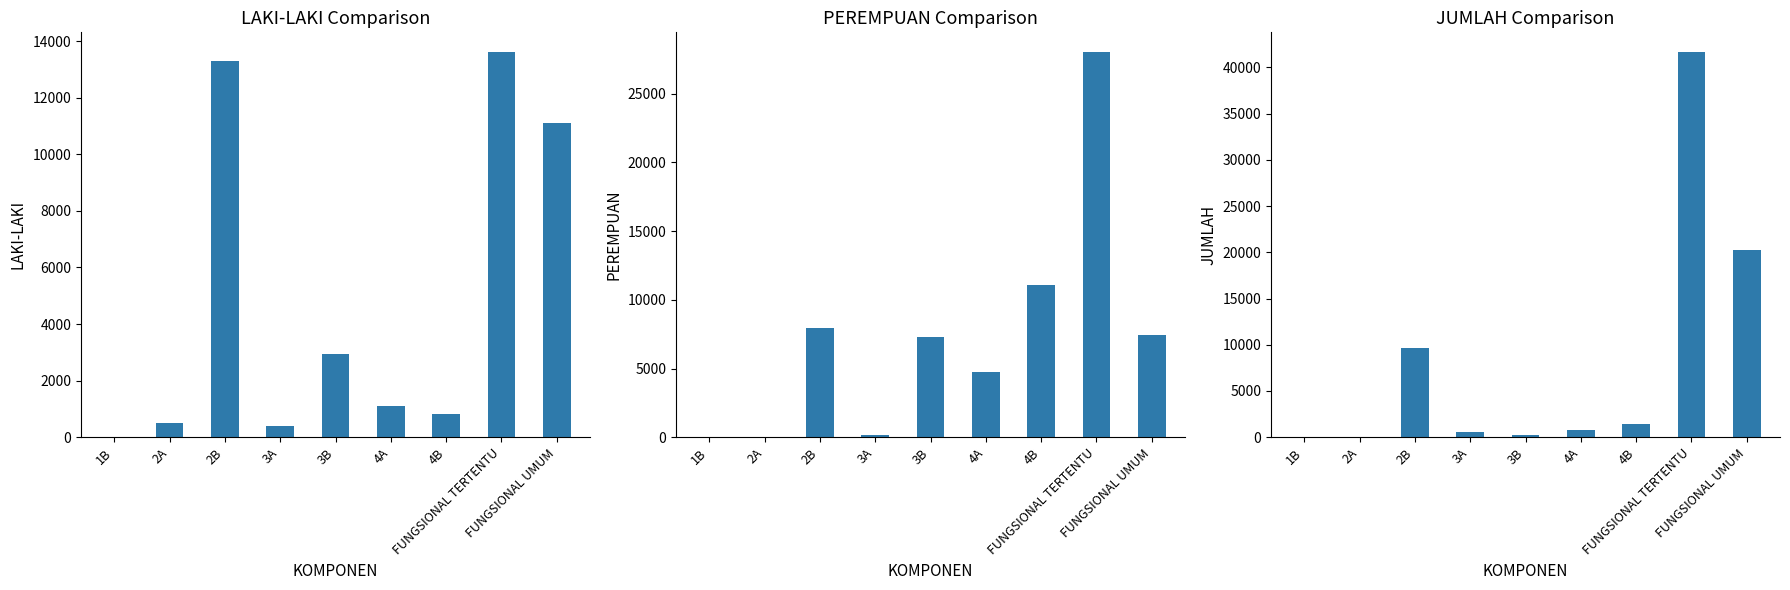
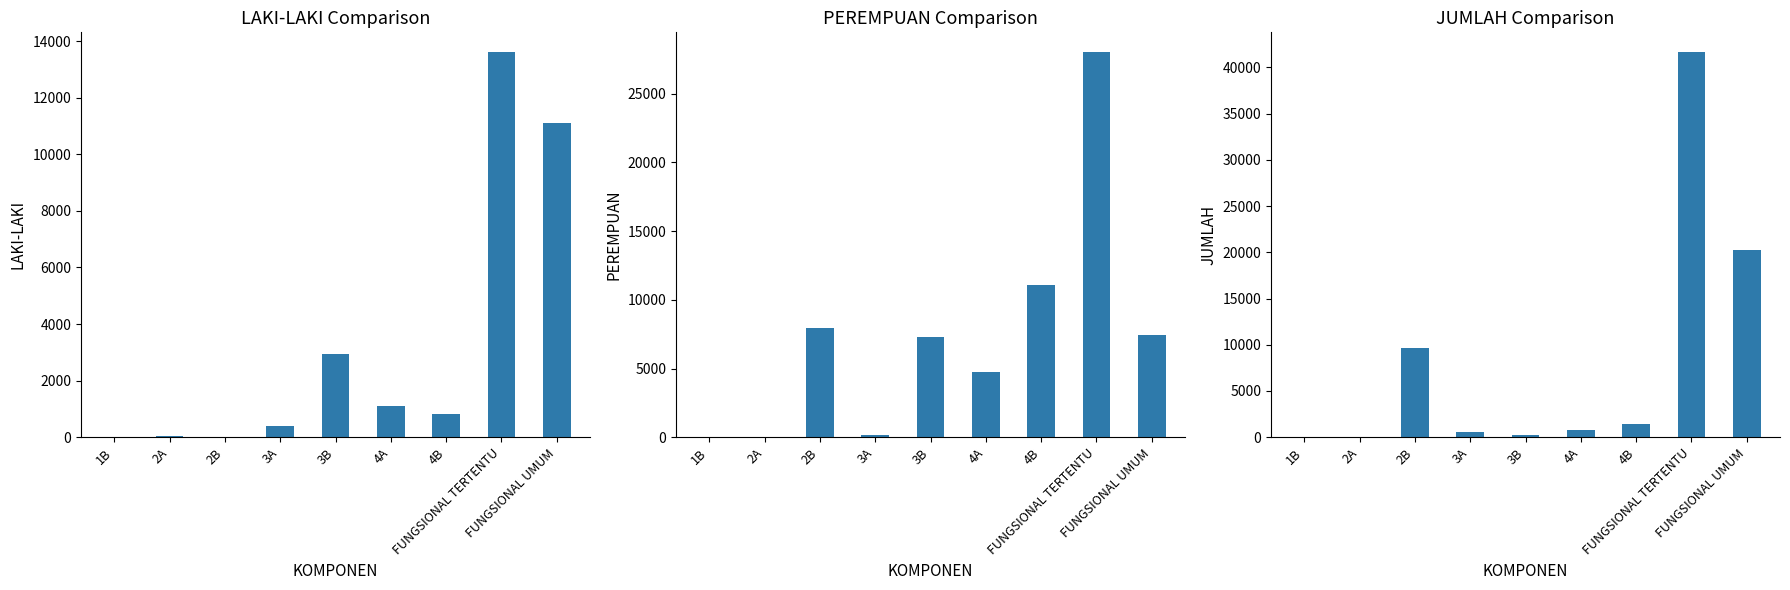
  {
    "LAKI-LAKI Comparison": {
-     "2A": 500,
-     "2B": 13300,
+     "2A": 0,
+     "2B": 0,
      "3A": 400,
      "3B": 3000,
      "4A": 1100,
      "4B": 800,
      "FUNGSIONAL TERTENTU": 13600,
      "FUNGSIONAL UMUM": 11100
    },
    "PEREMPUAN Comparison": {
      "1B": 0,
      "2B": 8000,
      "3B": 7300,
      "4A": 4700,
      "4B": 11100,
      "FUNGSIONAL TERTENTU": 28100,
      "FUNGSIONAL UMUM": 7500
    },
    "JUMLAH Comparison": {
      "2B": 10000,
      "3A": 1000,
      "4A": 1000,
      "4B": 1000,
      "FUNGSIONAL TERTENTU": 42000,
      "FUNGSIONAL UMUM": 20000
    }
  }
